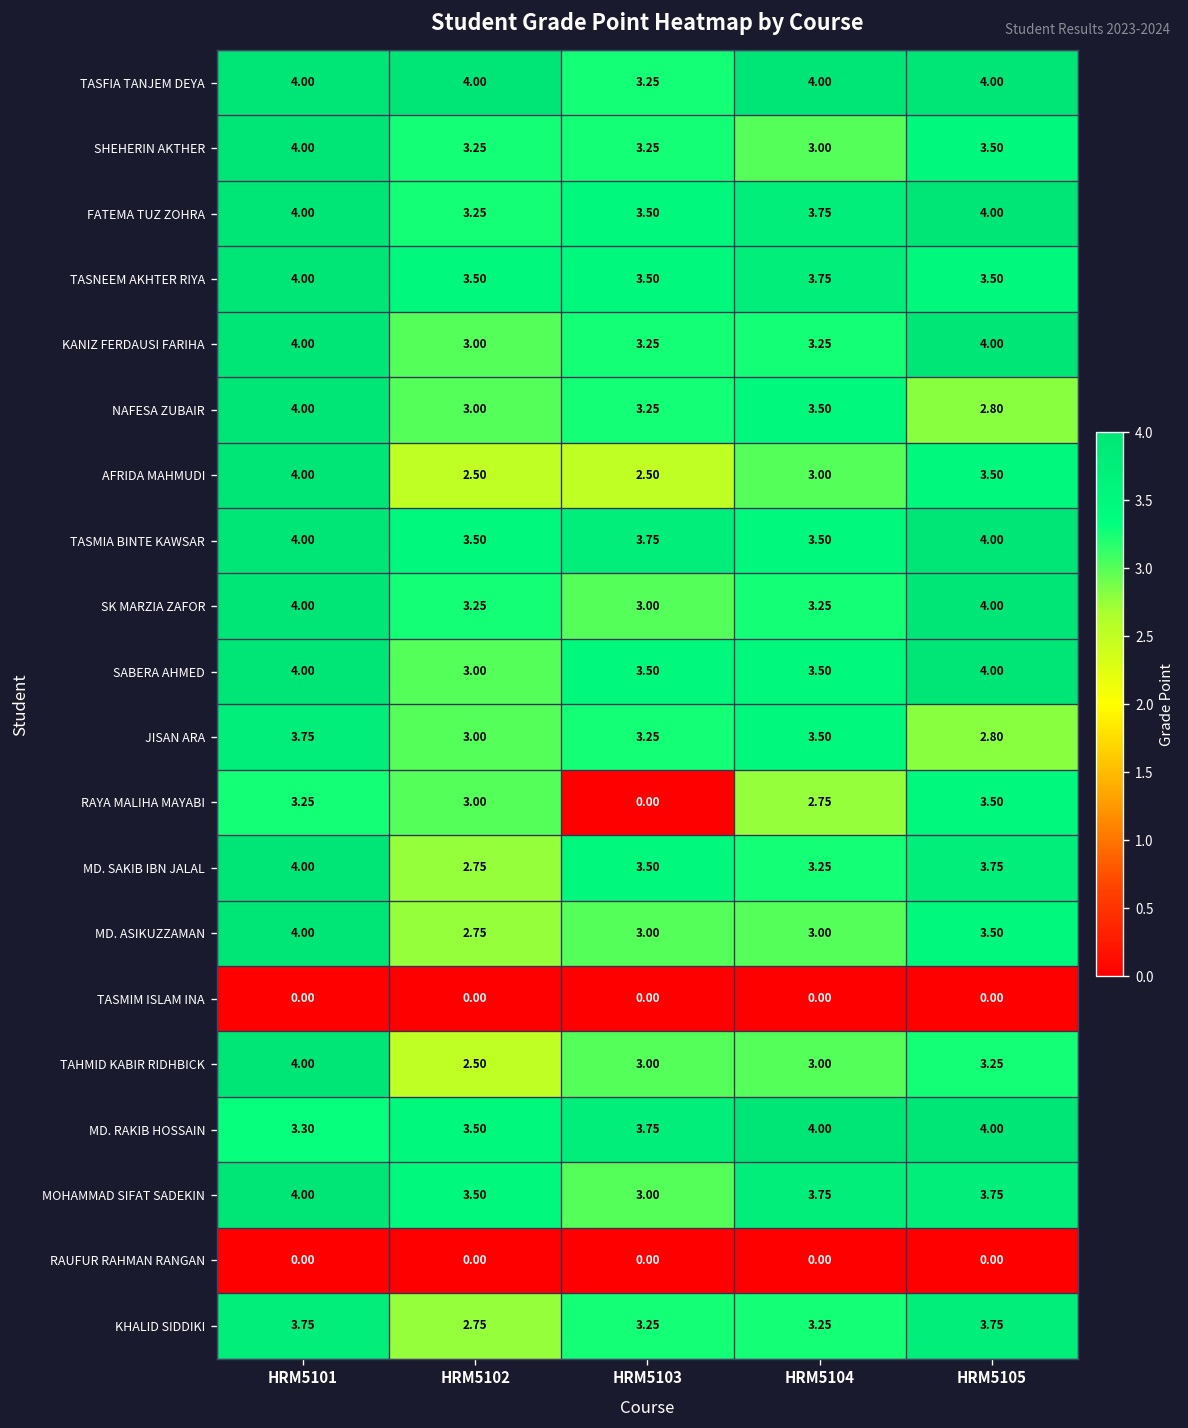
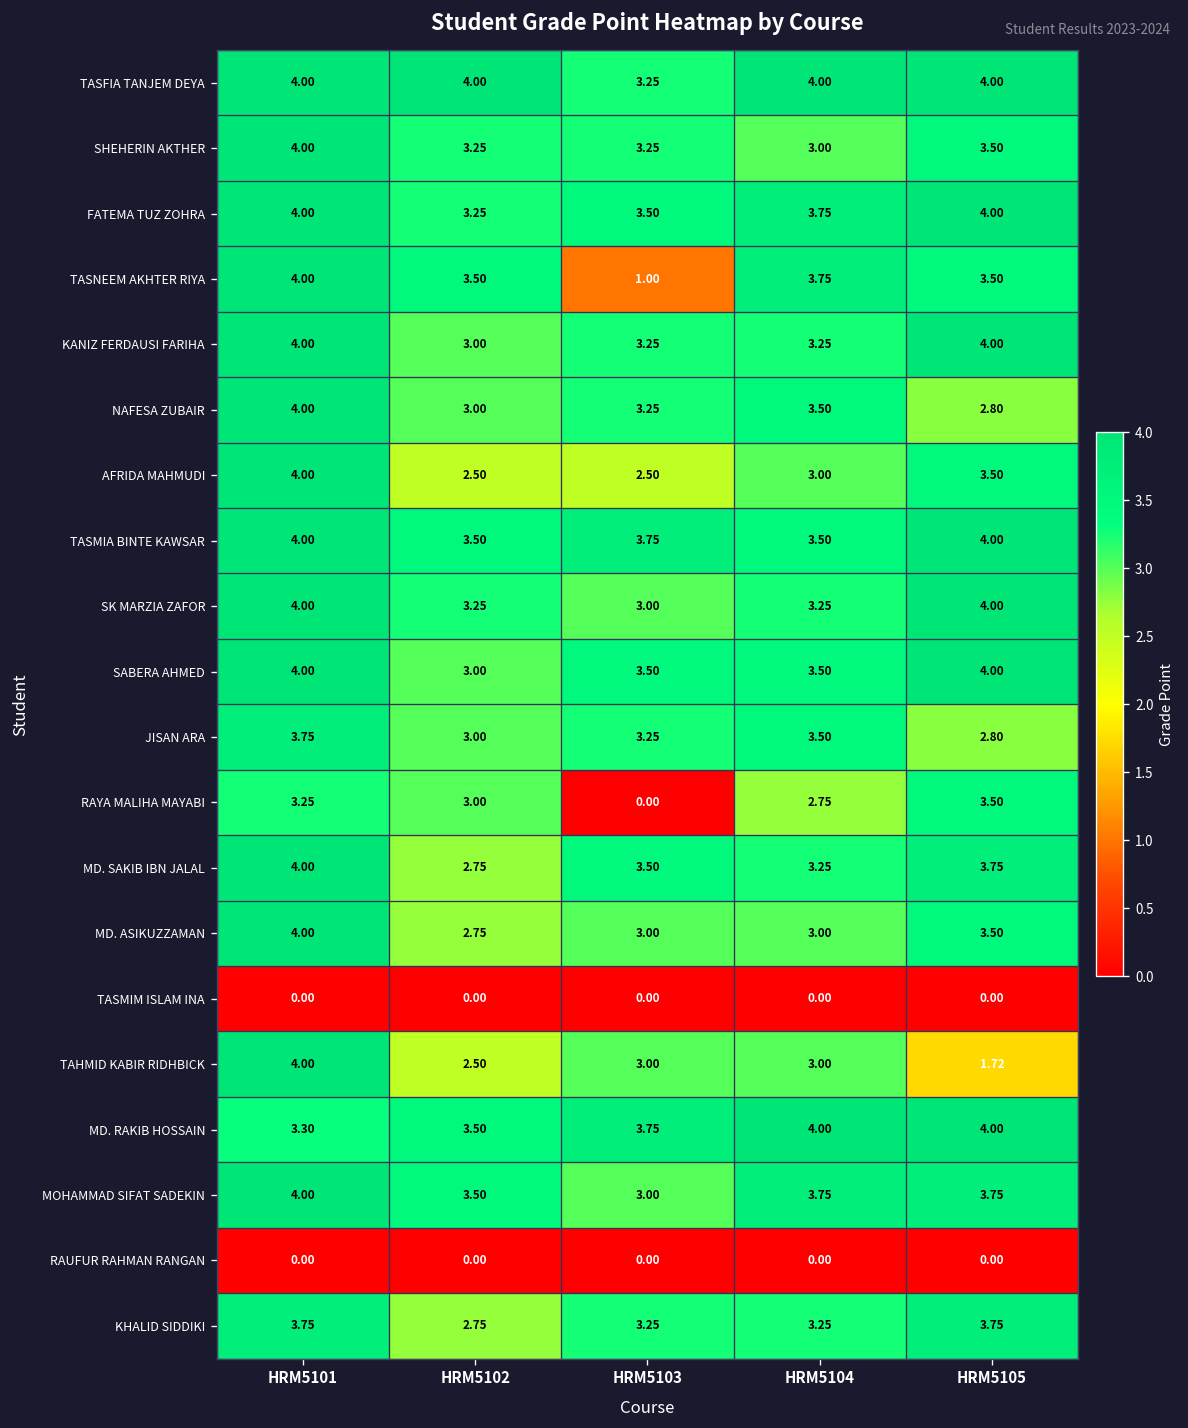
  {
    "TASFIA TANJEM DEYA": {
      "HRM5101": 4.00,
      "HRM5102": 4.00,
      "HRM5103": 3.25,
      "HRM5104": 4.00,
      "HRM5105": 4.00
    },
    "SHEHERIN AKTHER": {
      "HRM5101": 4.00,
      "HRM5102": 3.25,
      "HRM5103": 3.25,
      "HRM5104": 3.00,
      "HRM5105": 3.50
    },
    "FATEMA TUZ ZOHRA": {
      "HRM5101": 4.00,
      "HRM5102": 3.25,
      "HRM5103": 3.50,
      "HRM5104": 3.75,
      "HRM5105": 4.00
    },
    "TASNEEM AKHTER RIYA": {
      "HRM5101": 4.00,
      "HRM5102": 3.50,
-     "HRM5103": 3.50,
+     "HRM5103": 1.00,
      "HRM5104": 3.75,
      "HRM5105": 3.50
    },
    "KANIZ FERDAUSI FARIHA": {
      "HRM5101": 4.00,
      "HRM5102": 3.00,
      "HRM5103": 3.25,
      "HRM5104": 3.25,
      "HRM5105": 4.00
    },
    "NAFESA ZUBAIR": {
      "HRM5101": 4.00,
      "HRM5102": 3.00,
      "HRM5103": 3.25,
      "HRM5104": 3.50,
      "HRM5105": 2.80
    },
    "AFRIDA MAHMUDI": {
      "HRM5101": 4.00,
      "HRM5102": 2.50,
      "HRM5103": 2.50,
      "HRM5104": 3.00,
      "HRM5105": 3.50
    },
    "TASMIA BINTE KAWSAR": {
      "HRM5101": 4.00,
      "HRM5102": 3.50,
      "HRM5103": 3.75,
      "HRM5104": 3.50,
      "HRM5105": 4.00
    },
    "SK MARZIA ZAFOR": {
      "HRM5101": 4.00,
      "HRM5102": 3.25,
      "HRM5103": 3.00,
      "HRM5104": 3.25,
      "HRM5105": 4.00
    },
    "SABERA AHMED": {
      "HRM5101": 4.00,
      "HRM5102": 3.00,
      "HRM5103": 3.50,
      "HRM5104": 3.50,
      "HRM5105": 4.00
    },
    "JISAN ARA": {
      "HRM5101": 3.75,
      "HRM5102": 3.00,
      "HRM5103": 3.25,
      "HRM5104": 3.50,
      "HRM5105": 2.80
    },
    "RAYA MALIHA MAYABI": {
      "HRM5101": 3.25,
      "HRM5102": 3.00,
      "HRM5103": 0.00,
      "HRM5104": 2.75,
      "HRM5105": 3.50
    },
    "MD. SAKIB IBN JALAL": {
      "HRM5101": 4.00,
      "HRM5102": 2.75,
      "HRM5103": 3.50,
      "HRM5104": 3.25,
      "HRM5105": 3.75
    },
    "MD. ASIKUZZAMAN": {
      "HRM5101": 4.00,
      "HRM5102": 2.75,
      "HRM5103": 3.00,
      "HRM5104": 3.00,
      "HRM5105": 3.50
    },
    "TASMIM ISLAM INA": {
      "HRM5101": 0.00,
      "HRM5102": 0.00,
      "HRM5103": 0.00,
      "HRM5104": 0.00,
      "HRM5105": 0.00
    },
    "TAHMID KABIR RIDHBICK": {
      "HRM5101": 4.00,
      "HRM5102": 2.50,
      "HRM5103": 3.00,
      "HRM5104": 3.00,
-     "HRM5105": 3.25
+     "HRM5105": 1.72
    },
    "MD. RAKIB HOSSAIN": {
      "HRM5101": 3.30,
      "HRM5102": 3.50,
      "HRM5103": 3.75,
      "HRM5104": 4.00,
      "HRM5105": 4.00
    },
    "MOHAMMAD SIFAT SADEKIN": {
      "HRM5101": 4.00,
      "HRM5102": 3.50,
      "HRM5103": 3.00,
      "HRM5104": 3.75,
      "HRM5105": 3.75
    },
    "RAUFUR RAHMAN RANGAN": {
      "HRM5101": 0.00,
      "HRM5102": 0.00,
      "HRM5103": 0.00,
      "HRM5104": 0.00,
      "HRM5105": 0.00
    },
    "KHALID SIDDIKI": {
      "HRM5101": 3.75,
      "HRM5102": 2.75,
      "HRM5103": 3.25,
      "HRM5104": 3.25,
      "HRM5105": 3.75
    }
  }
